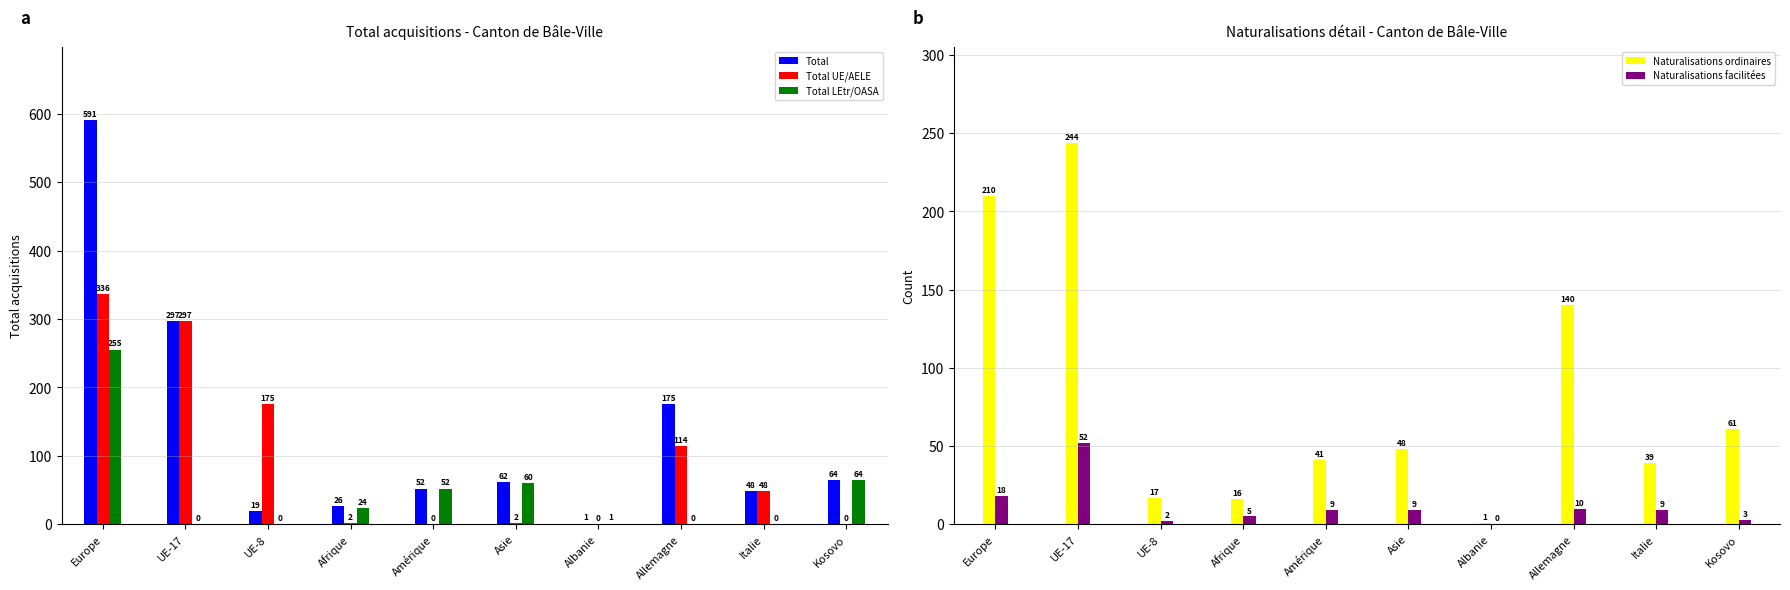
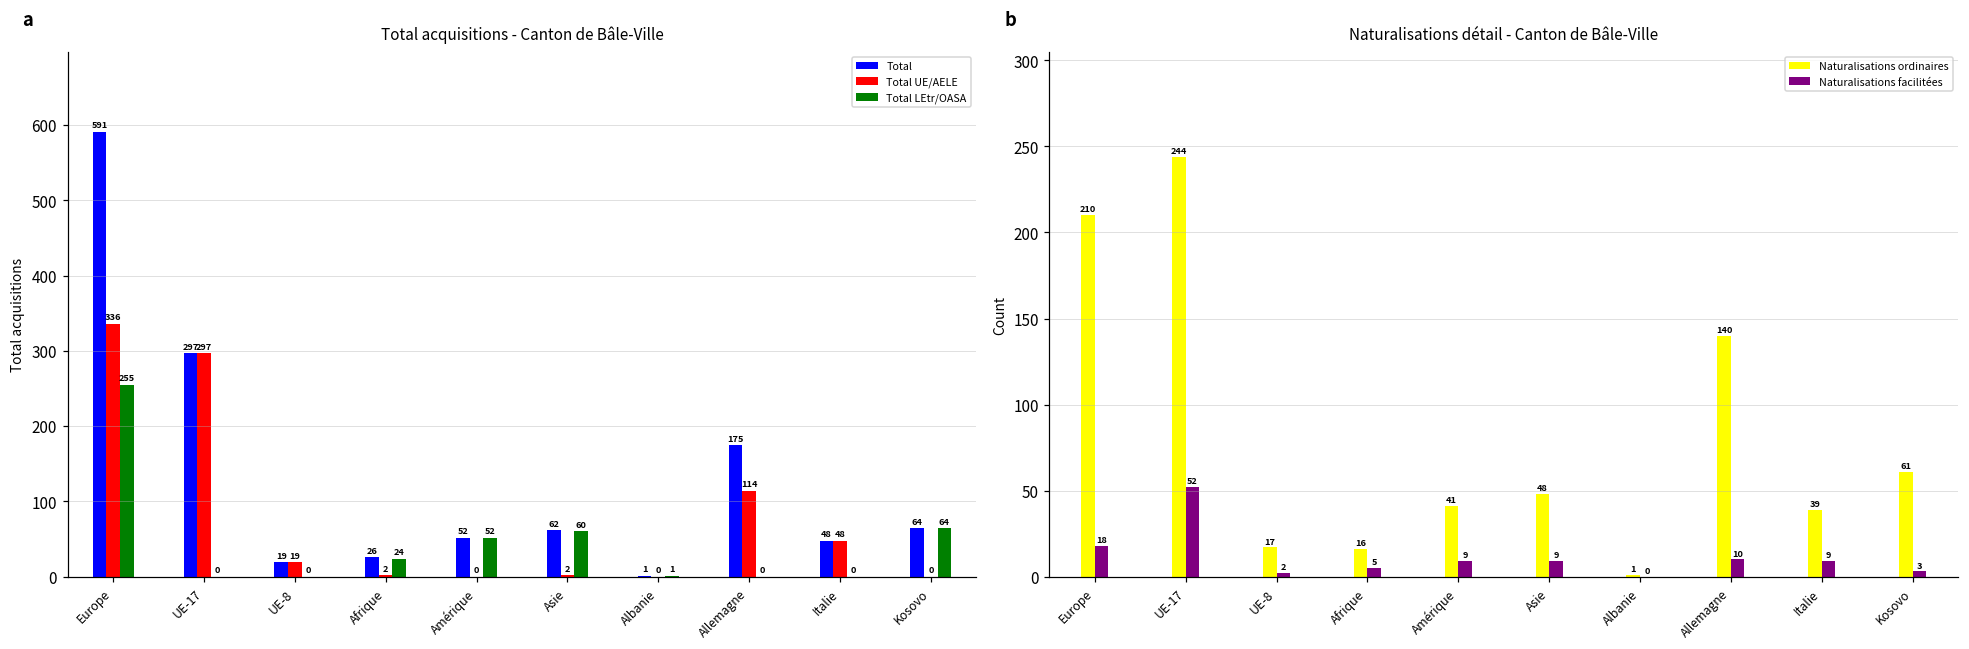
  {
    "Total acquisitions - Canton de Bâle-Ville": {
      "Total": {
        "Europe": 591,
        "UE-8": 19,
        "Afrique": 26,
        "Amérique": 52,
        "Asie": 62,
        "Albanie": 1,
        "Allemagne": 175,
        "Italie": 48,
        "Kosovo": 64
      },
      "Total UE/AELE": {
        "Europe": 336,
-       "UE-8": 175,
+       "UE-8": 19,
        "Afrique": 2,
        "Amérique": 0,
        "Asie": 2,
        "Albanie": 0,
        "Allemagne": 114,
        "Italie": 48,
        "Kosovo": 0
      },
      "Total LEtr/OASA": {
        "Europe": 255,
        "UE-17": 0,
        "UE-8": 0,
        "Afrique": 24,
        "Amérique": 52,
        "Asie": 60,
        "Albanie": 1,
        "Allemagne": 0,
        "Italie": 0,
        "Kosovo": 64
      }
    },
    "Naturalisations détail - Canton de Bâle-Ville": {
      "Naturalisations ordinaires": {
        "Europe": 210,
        "UE-17": 244,
        "UE-8": 17,
        "Afrique": 16,
        "Amérique": 41,
        "Asie": 48,
        "Albanie": 1,
        "Allemagne": 140,
        "Italie": 39,
        "Kosovo": 61
      },
      "Naturalisations facilitées": {
        "Europe": 18,
        "UE-17": 52,
        "UE-8": 2,
        "Afrique": 5,
        "Amérique": 9,
        "Asie": 9,
        "Albanie": 0,
        "Allemagne": 10,
        "Italie": 9,
        "Kosovo": 3
      }
    }
  }
